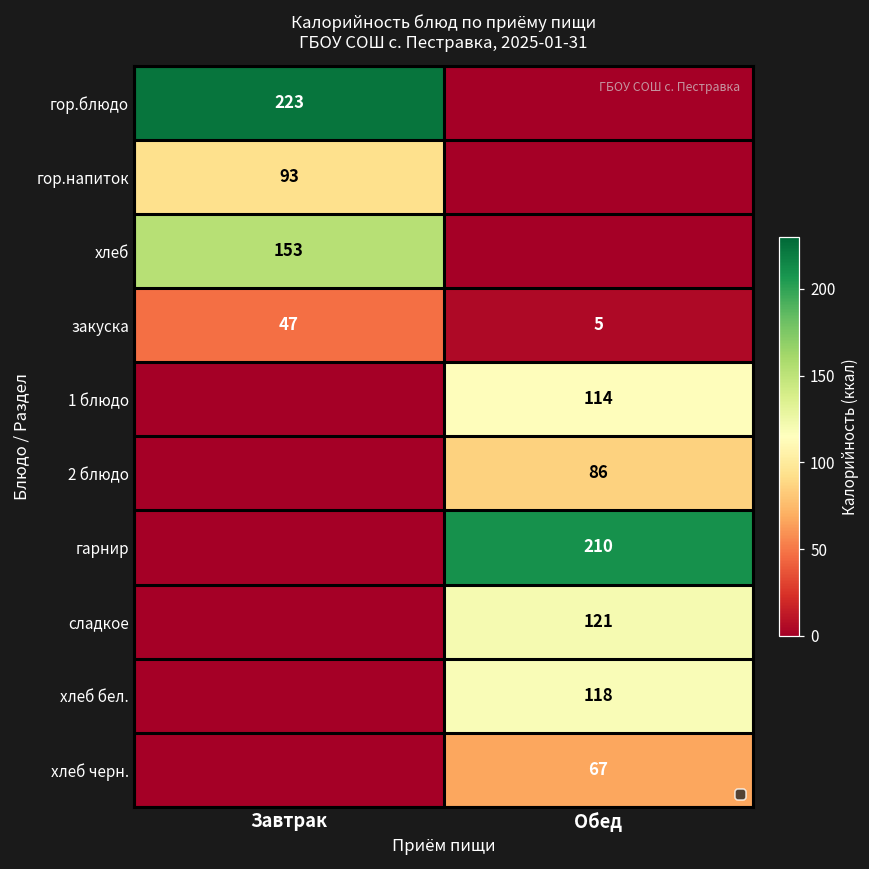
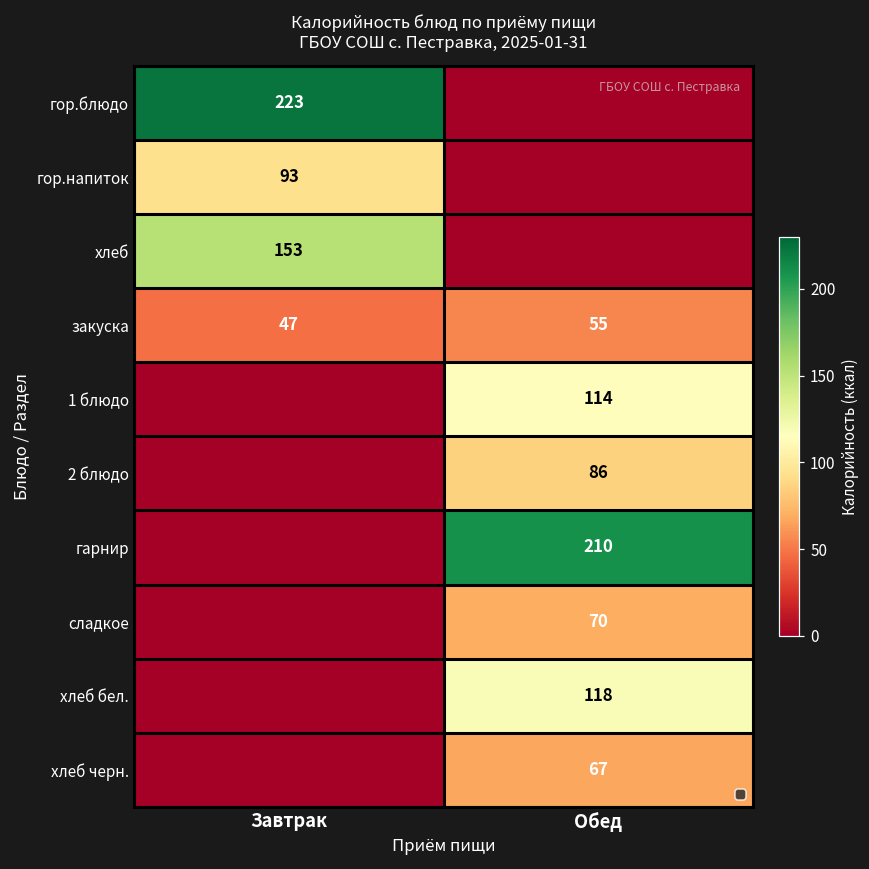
  {
    "гор.блюдо": {
      "Завтрак": 223
    },
    "гор.напиток": {
      "Завтрак": 93
    },
    "хлеб": {
      "Завтрак": 153
    },
    "закуска": {
      "Завтрак": 47,
-     "Обед": 5
+     "Обед": 55
    },
    "1 блюдо": {
      "Обед": 114
    },
    "2 блюдо": {
      "Обед": 86
    },
    "гарнир": {
      "Обед": 210
    },
    "сладкое": {
-     "Обед": 121
+     "Обед": 70
    },
    "хлеб бел.": {
      "Обед": 118
    },
    "хлеб черн.": {
      "Обед": 67
    }
  }
